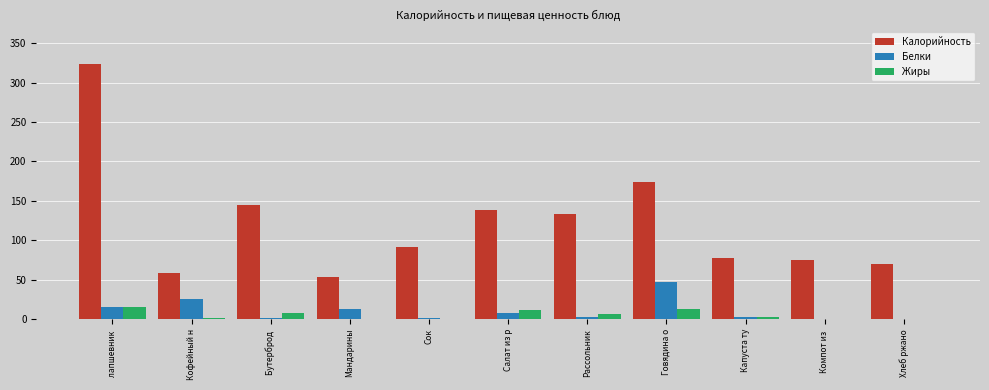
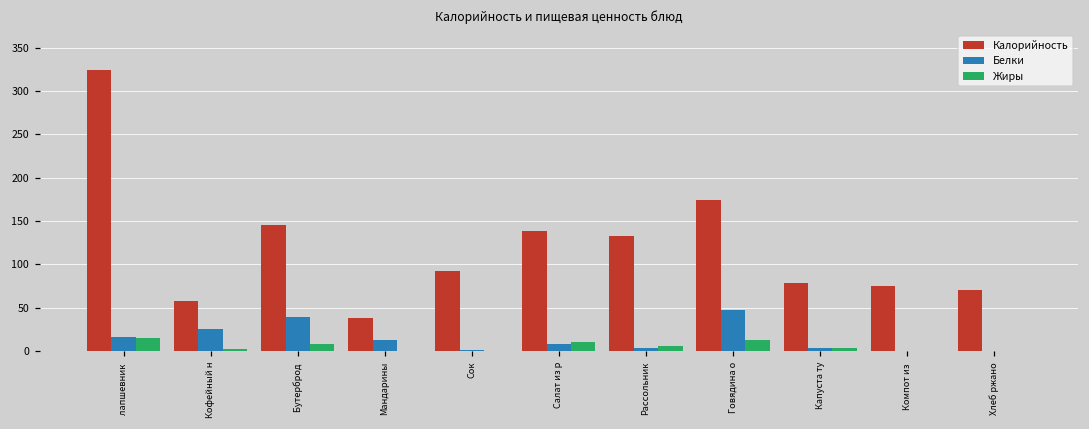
  {
    "Калорийность": {
      "лапшевник": 320,
      "Кофейный н": 60,
      "Бутерброд": 150,
-     "Мандарины": 50,
+     "Мандарины": 40,
      "Сок": 90,
      "Салат из р": 140,
      "Рассольник": 130,
      "Говядина о": 170,
      "Капуста ту": 80,
      "Компот из": 80,
      "Хлеб ржано": 70
    },
    "Белки": {
      "лапшевник": 20,
      "Кофейный н": 30,
-     "Бутерброд": 0,
+     "Бутерброд": 40,
      "Мандарины": 10,
      "Салат из р": 10,
      "Говядина о": 50,
      "Компот из": 0,
      "Хлеб ржано": 0
    },
    "Жиры": {
      "лапшевник": 20,
      "Бутерброд": 10,
      "Мандарины": 0,
      "Сок": 0,
      "Салат из р": 10,
      "Рассольник": 10,
      "Говядина о": 10,
      "Компот из": 0,
      "Хлеб ржано": 0
    }
  }
